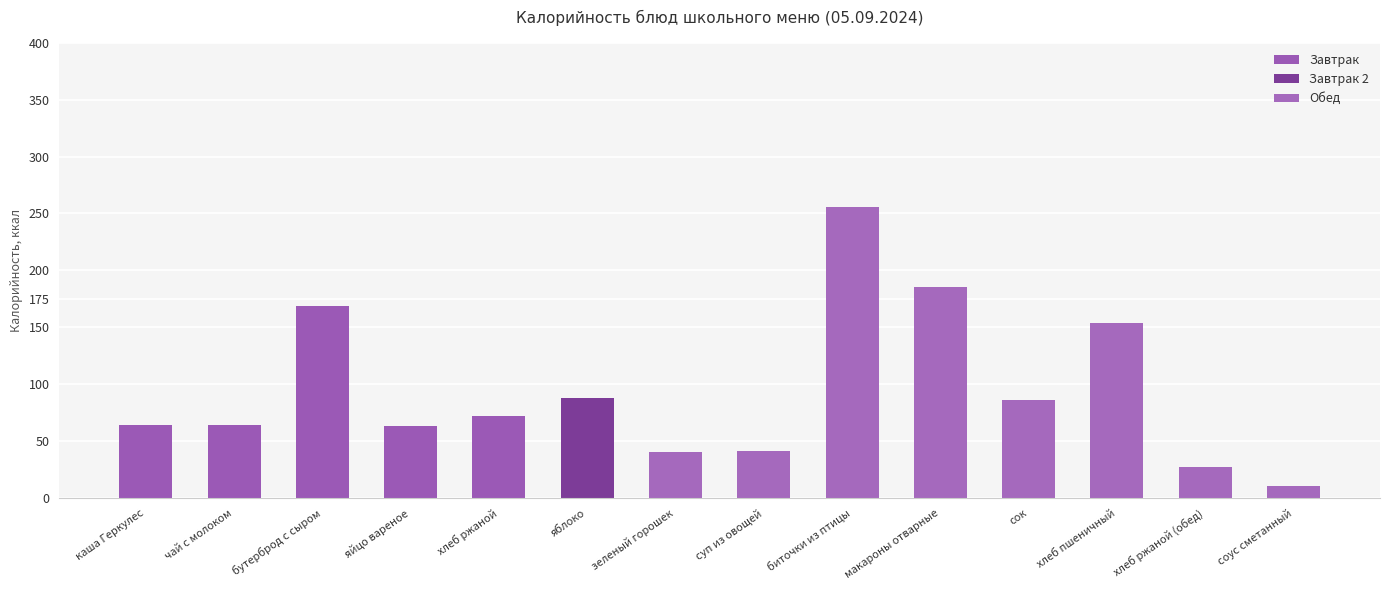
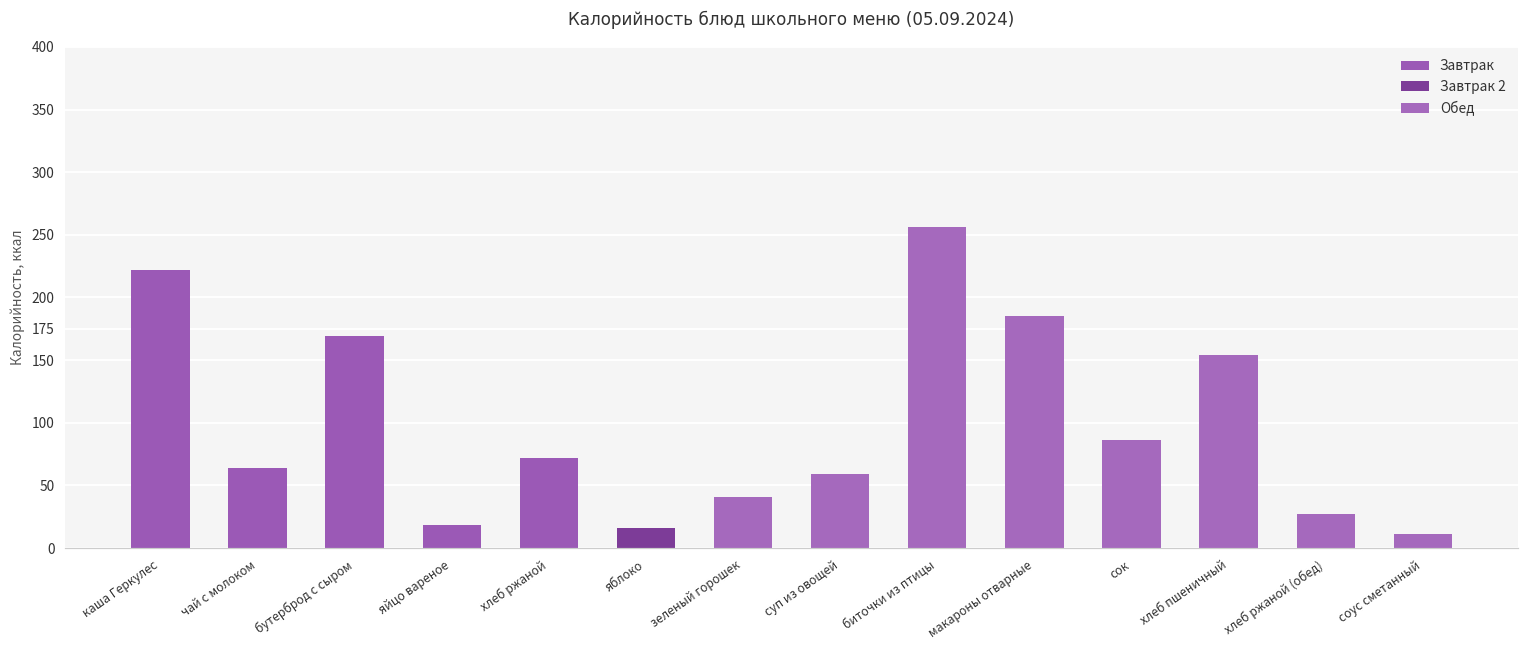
  {
-   "каша Геркулес": 64,
+   "каша Геркулес": 222,
    "чай с молоком": 64,
    "бутерброд с сыром": 169,
-   "яйцо вареное": 63,
+   "яйцо вареное": 18,
    "хлеб ржаной": 72,
-   "яблоко": 88,
+   "яблоко": 16,
    "зеленый горошек": 41,
-   "суп из овощей": 42,
+   "суп из овощей": 59,
    "биточки из птицы": 256,
    "макароны отварные": 185,
    "сок": 86,
    "хлеб пшеничный": 154,
    "хлеб ржаной (обед)": 27,
    "соус сметанный": 11
  }
